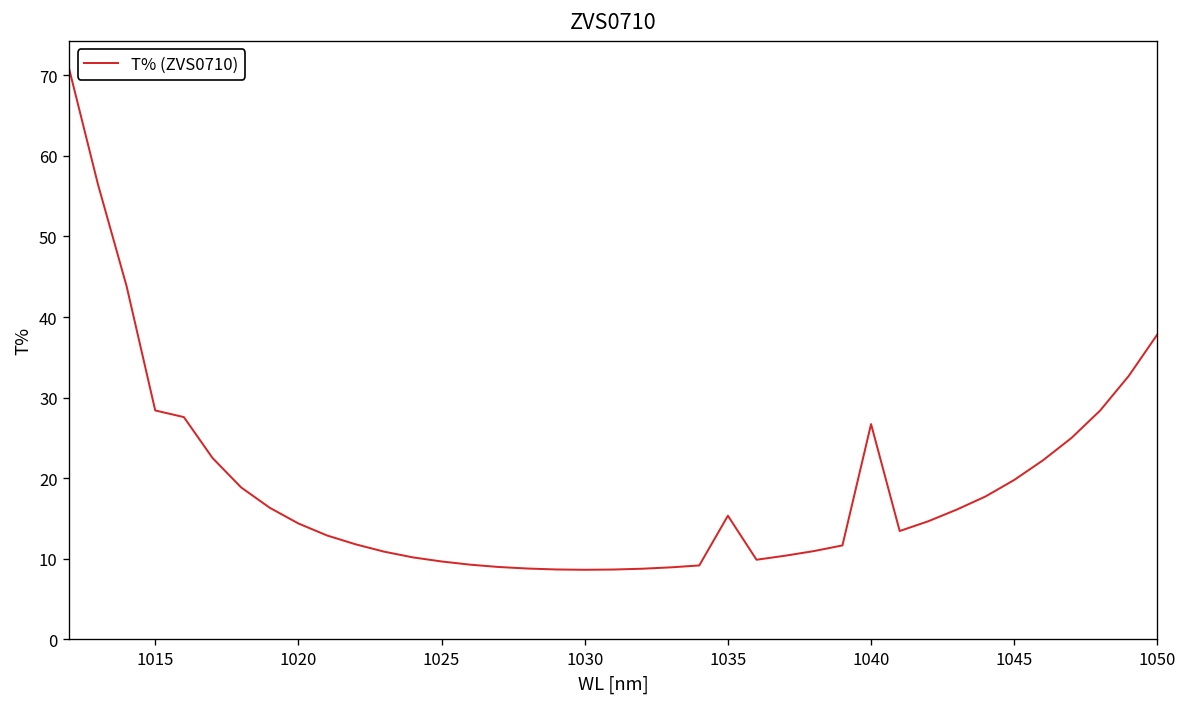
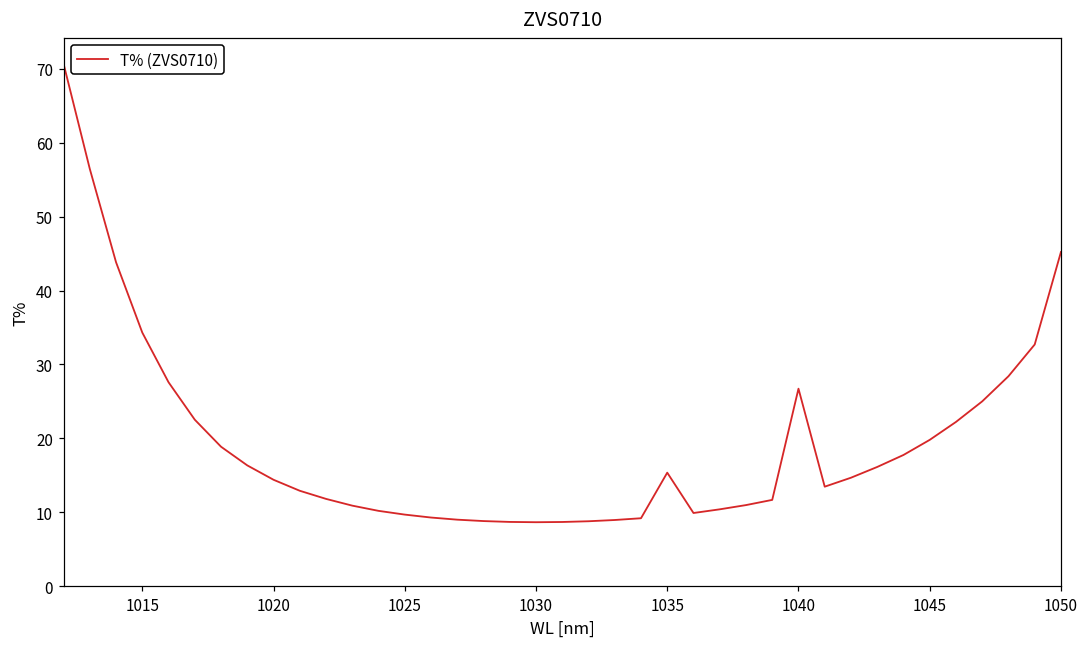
  {
-   "1015": 28,
+   "1015": 34,
    "1020": 14,
    "1025": 10,
    "1030": 9,
    "1035": 15,
    "1040": 27,
    "1045": 20,
-   "1050": 38
+   "1050": 45
  }
